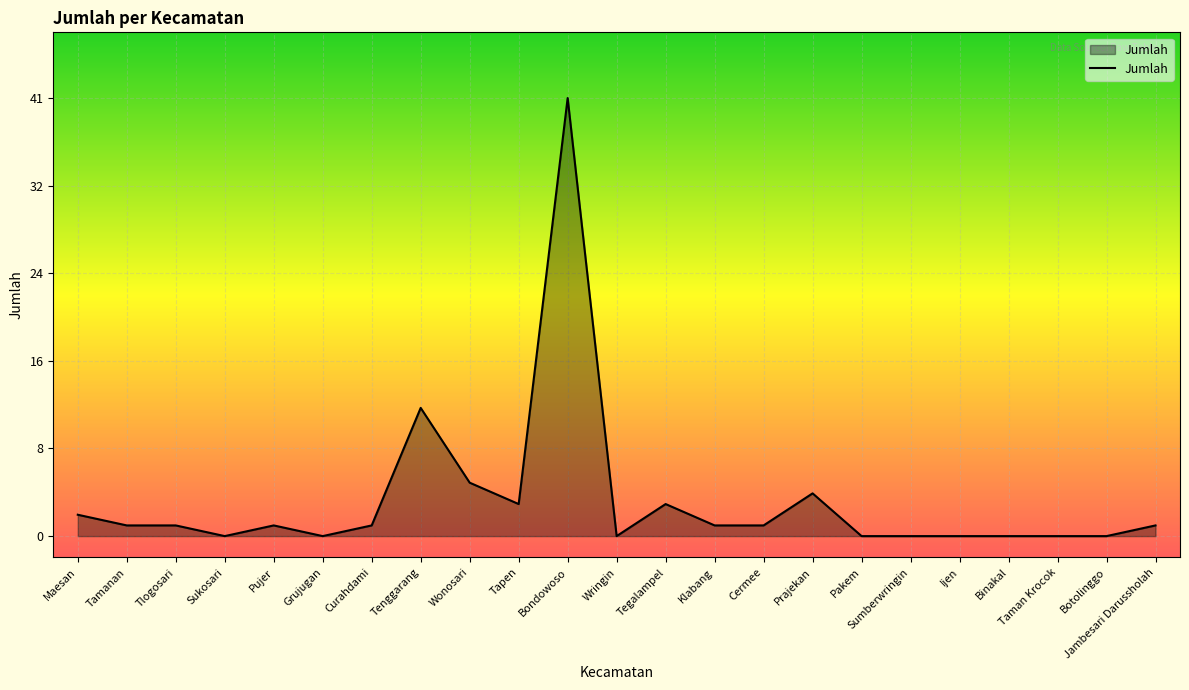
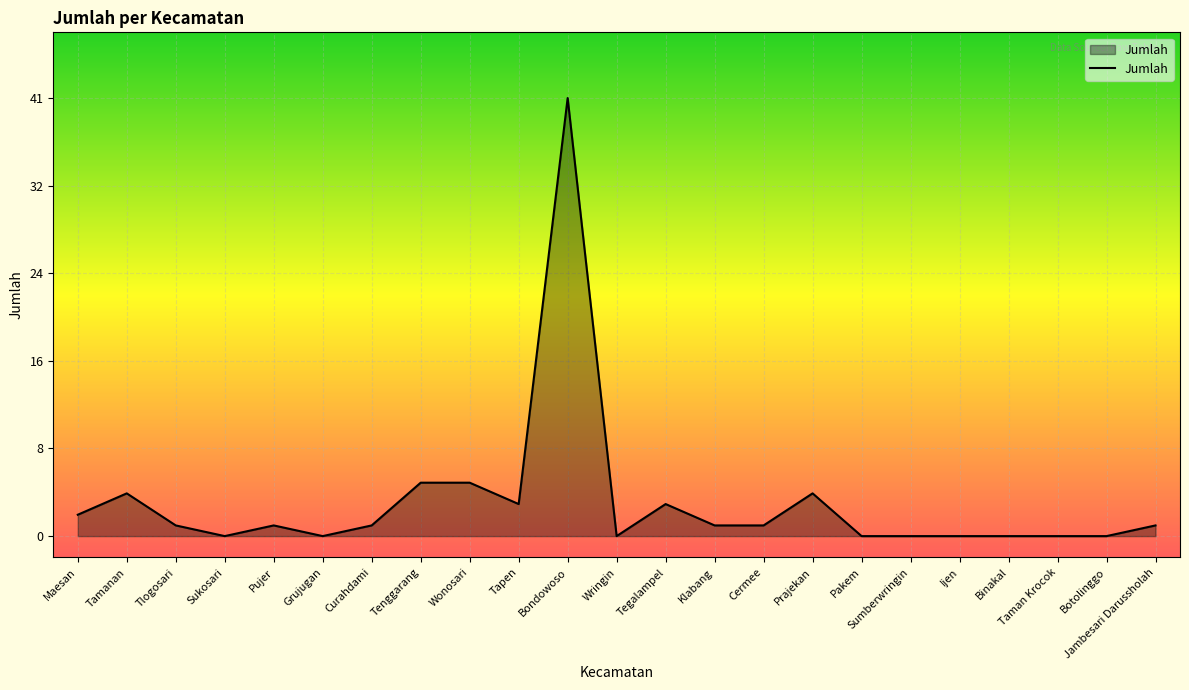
  {
    "Maesan": 2,
-   "Tamanan": 1,
+   "Tamanan": 4,
    "Tlogosari": 1,
    "Sukosari": 0,
    "Pujer": 1,
    "Grujugan": 0,
    "Curahdami": 1,
-   "Tenggarang": 12,
+   "Tenggarang": 5,
    "Wonosari": 5,
    "Tapen": 3,
    "Bondowoso": 41,
    "Wringin": 0,
    "Tegalampel": 3,
    "Klabang": 1,
    "Cermee": 1,
    "Prajekan": 4,
    "Pakem": 0,
    "Sumberwringin": 0,
    "Ijen": 0,
    "Binakal": 0,
    "Taman Krocok": 0,
    "Botolinggo": 0,
    "Jambesari Darussholah": 1
  }
